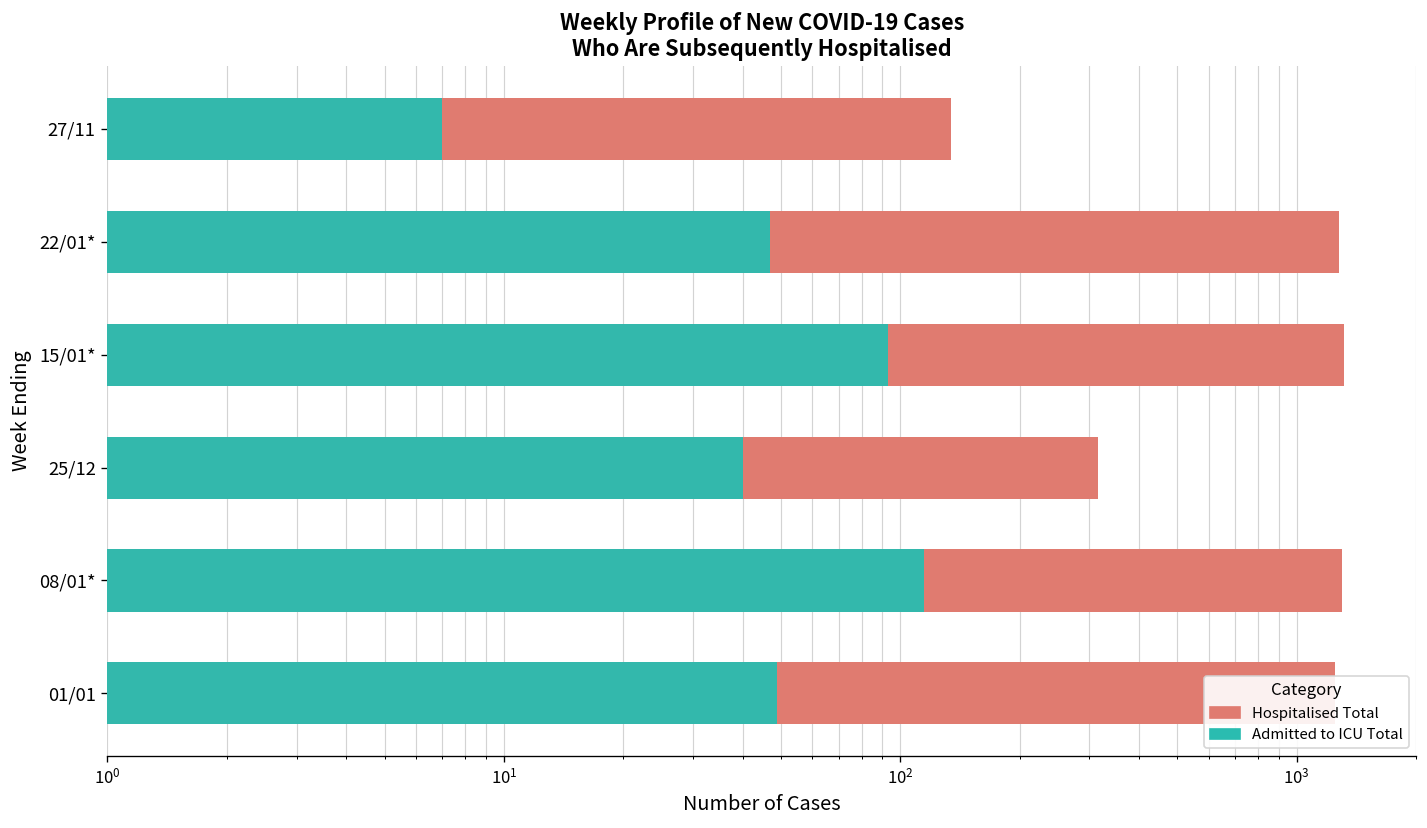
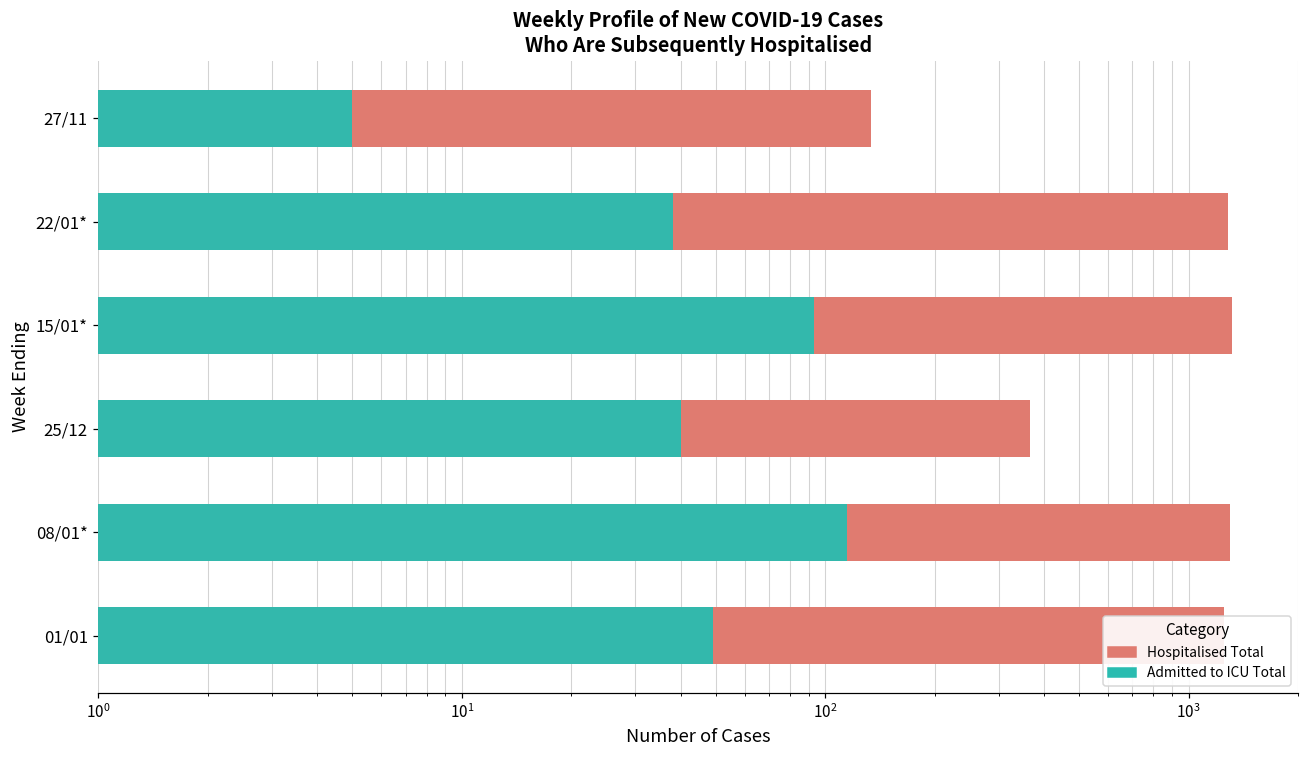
  {
    "Hospitalised Total": {
      "27/11": 134,
      "22/01*": 1280,
      "15/01*": 1320,
-     "25/12": 320,
+     "25/12": 370,
      "08/01*": 1300
    },
    "Admitted to ICU Total": {
-     "27/11": 7,
-     "22/01*": 47
+     "27/11": 5,
+     "22/01*": 38
    }
  }
